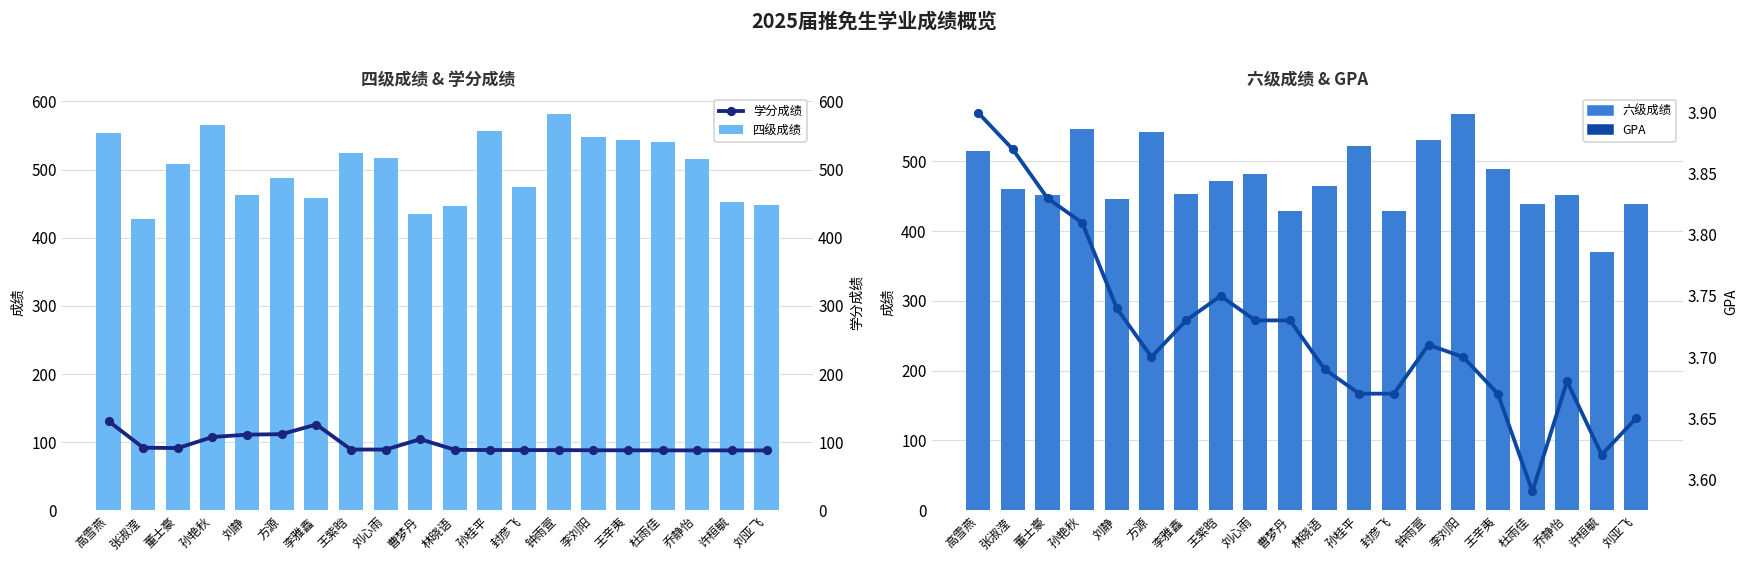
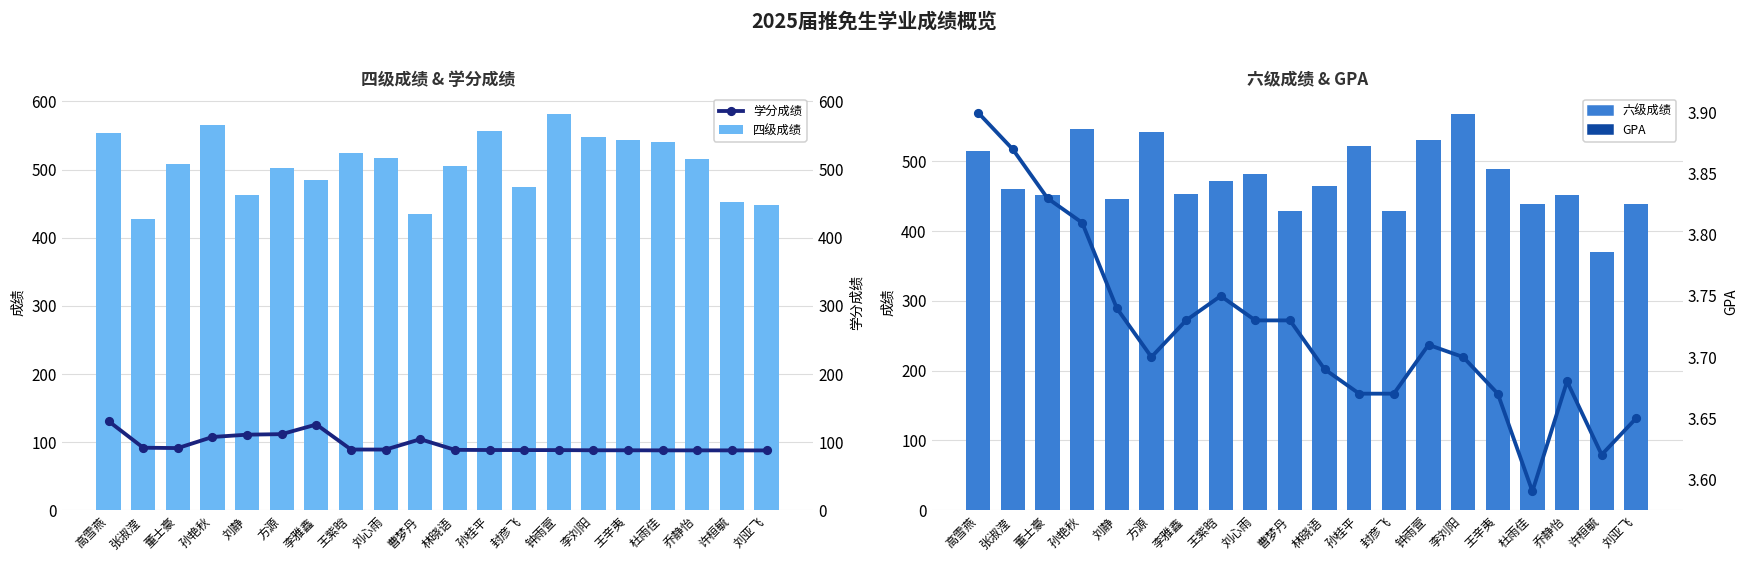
  {
    "四级成绩 & 学分成绩": {
      "学分成绩": {
        "高雪燕": 130,
        "张淑滢": 90,
        "董士豪": 90,
        "孙艳秋": 110,
        "刘静": 110,
        "方源": 110,
        "李雅鑫": 130,
        "王紫晗": 90,
        "刘心雨": 90,
        "曹梦丹": 100,
        "林晓语": 90,
        "孙桂平": 90,
        "封彦飞": 90,
        "钟雨萱": 90,
        "李刘阳": 90,
        "王辛夷": 90,
        "杜雨佳": 90,
        "乔静怡": 90,
        "许桓毓": 90,
        "刘亚飞": 90
      },
      "四级成绩": {
        "高雪燕": 550,
        "张淑滢": 430,
        "董士豪": 510,
        "孙艳秋": 570,
        "刘静": 460,
-       "方源": 490,
-       "李雅鑫": 460,
+       "方源": 500,
+       "李雅鑫": 490,
        "王紫晗": 520,
        "刘心雨": 520,
        "曹梦丹": 440,
-       "林晓语": 450,
+       "林晓语": 510,
        "孙桂平": 560,
        "封彦飞": 480,
        "钟雨萱": 580,
        "李刘阳": 550,
        "王辛夷": 540,
        "杜雨佳": 540,
        "乔静怡": 520,
        "许桓毓": 450,
        "刘亚飞": 450
      }
    }
  }
